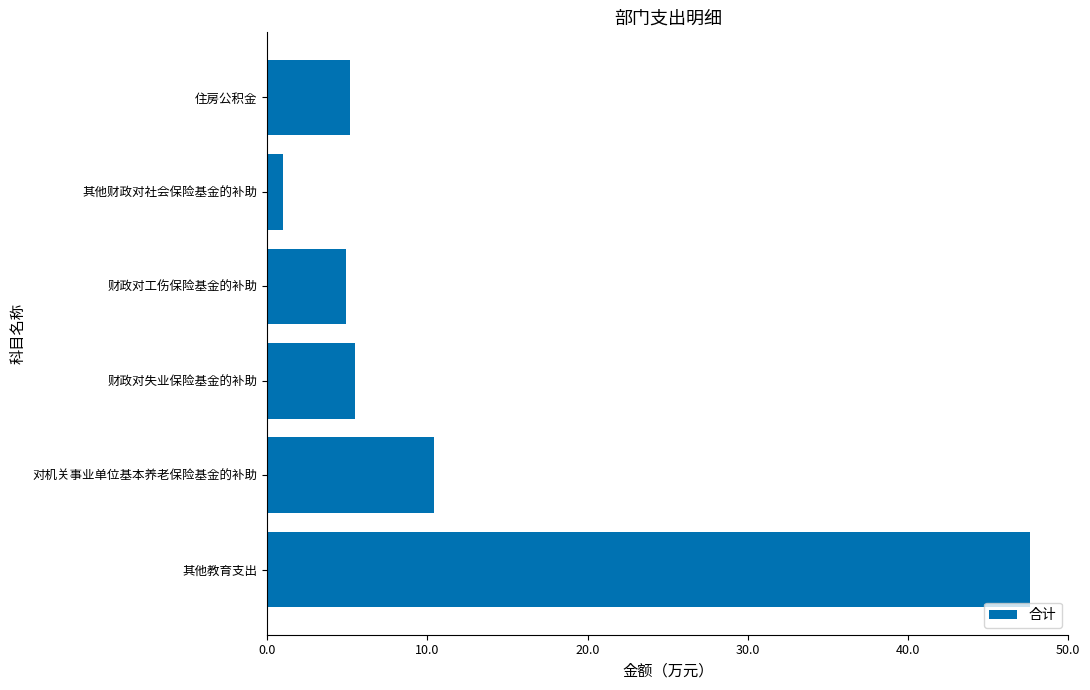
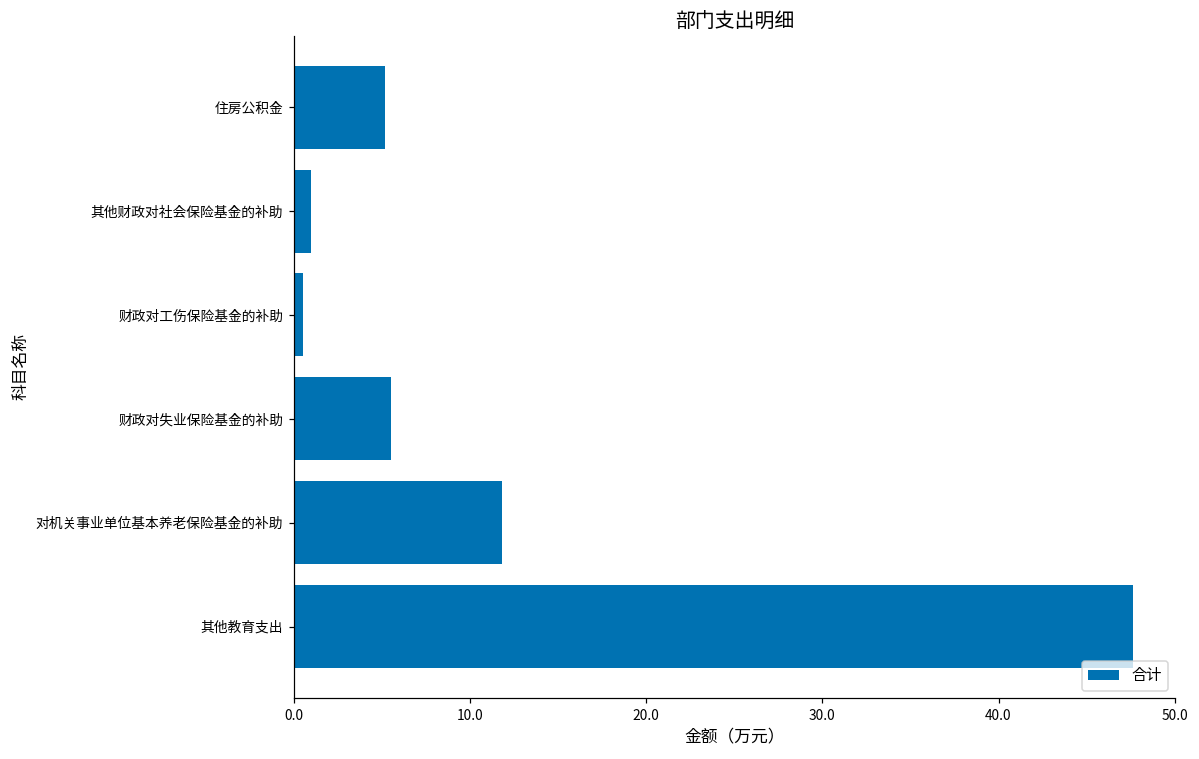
  {
    "住房公积金": 5.2,
    "其他财政对社会保险基金的补助": 1.0,
-   "财政对工伤保险基金的补助": 4.9,
+   "财政对工伤保险基金的补助": 0.5,
    "财政对失业保险基金的补助": 5.5,
-   "对机关事业单位基本养老保险基金的补助": 10.4,
+   "对机关事业单位基本养老保险基金的补助": 11.8,
    "其他教育支出": 47.7
  }
